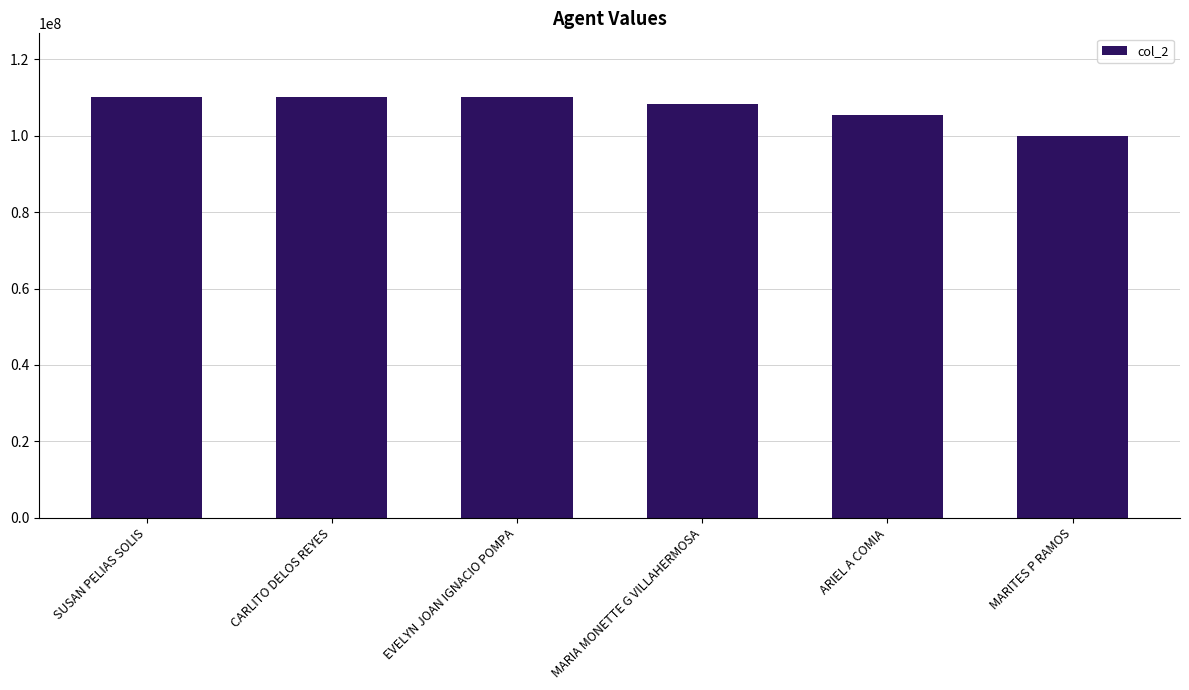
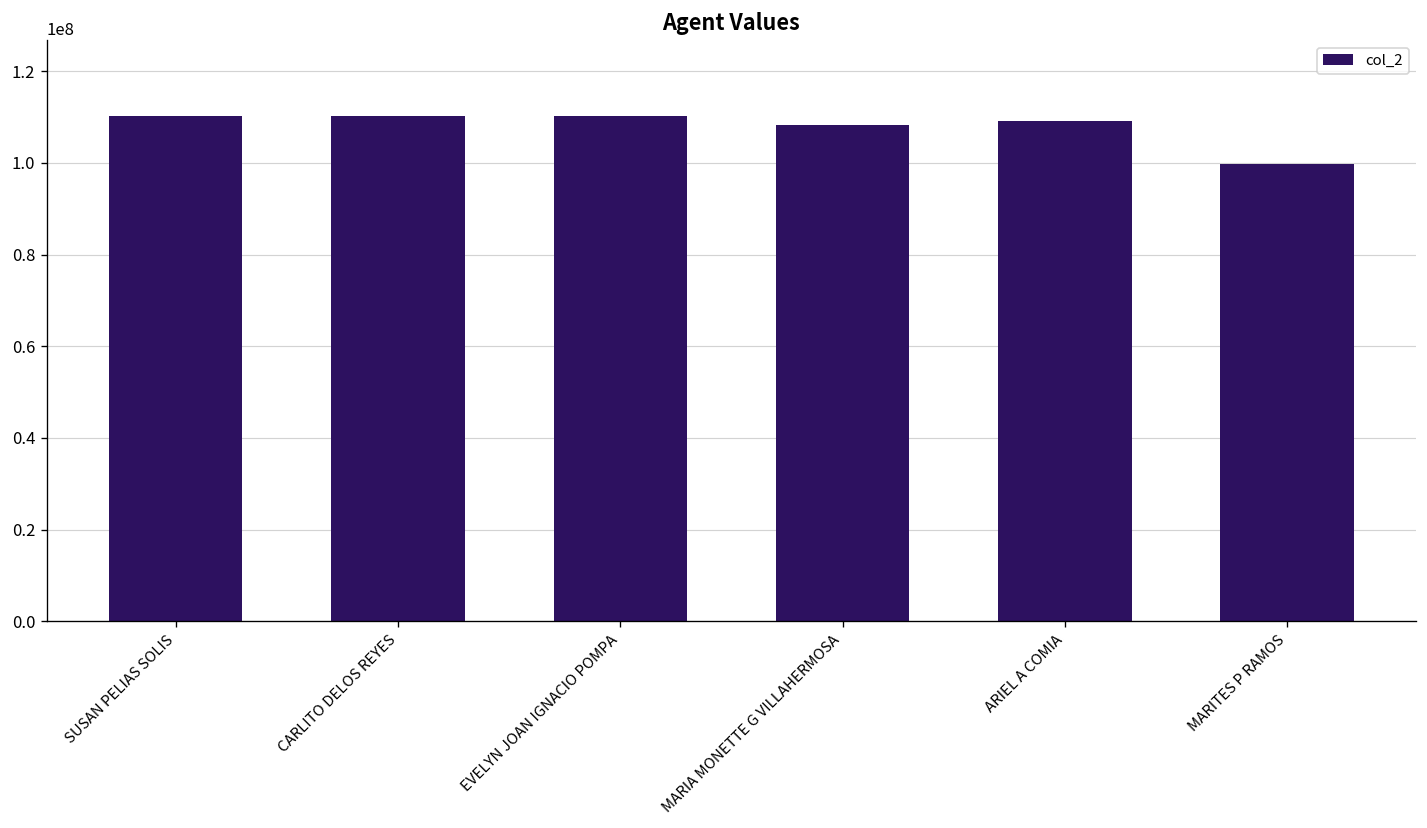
  {
    "SUSAN PELIAS SOLIS": 110000000,
    "CARLITO DELOS REYES": 110000000,
    "EVELYN JOAN IGNACIO POMPA": 110000000,
    "MARIA MONETTE G VILLAHERMOSA": 108000000,
-   "ARIEL A COMIA": 106000000,
+   "ARIEL A COMIA": 109000000,
    "MARITES P RAMOS": 100000000
  }
